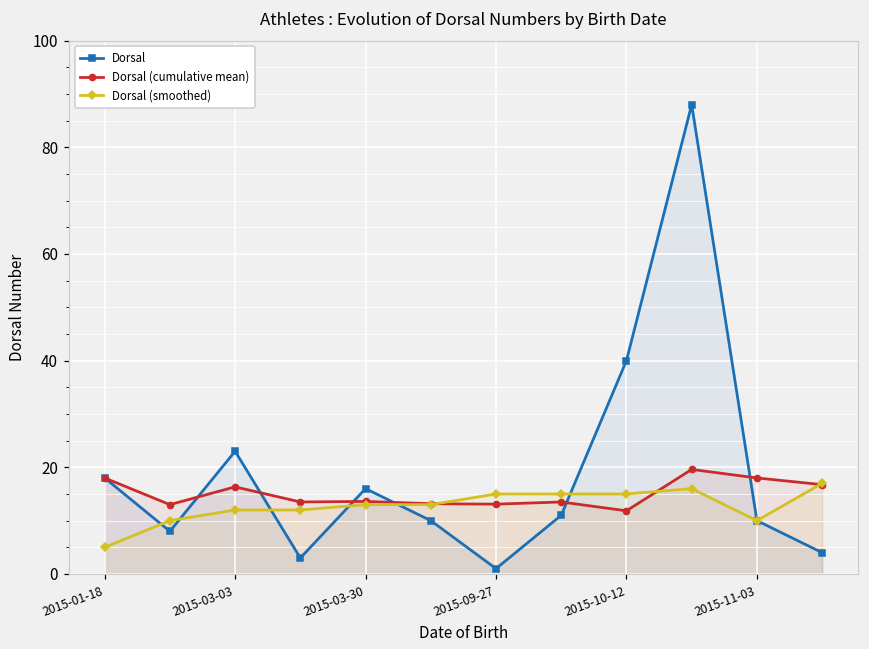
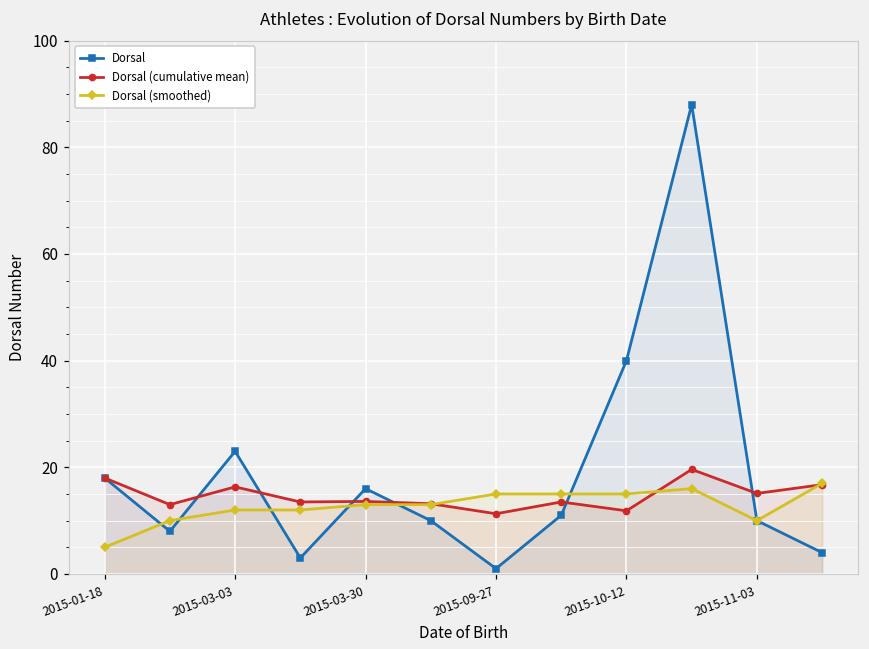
  {
    "Dorsal": {
      "2015-03-30": 16,
      "2015-09-27": 1,
      "2015-10-12": 40
    },
    "Dorsal (cumulative mean)": {
      "2015-03-30": 14,
-     "2015-09-27": 13,
+     "2015-09-27": 11,
      "2015-10-12": 12,
-     "2015-11-03": 18
+     "2015-11-03": 15
    },
    "Dorsal (smoothed)": {
      "2015-01-18": 5,
      "2015-03-30": 13,
      "2015-09-27": 15,
      "2015-10-12": 15
    }
  }
